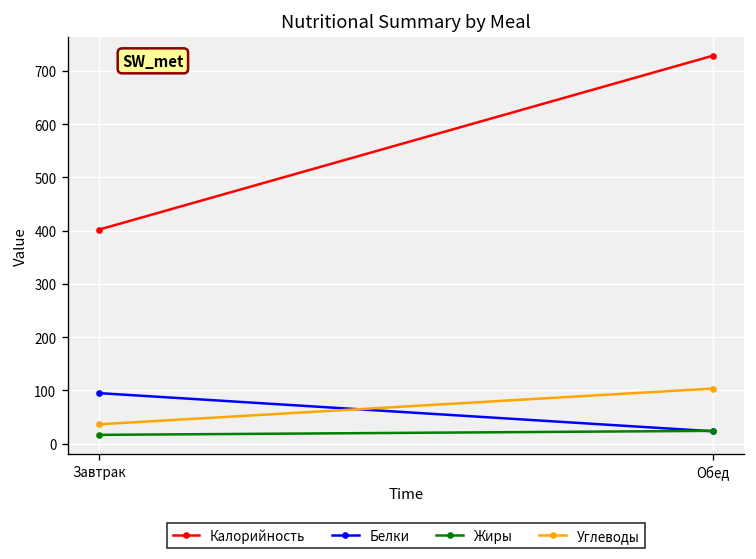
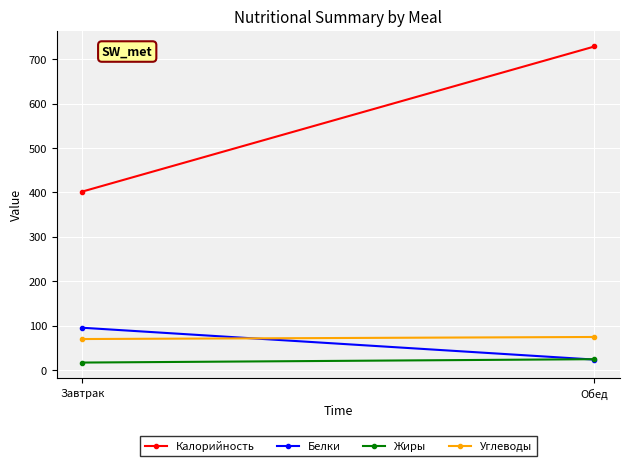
  {
    "Калорийность": {
      "Завтрак": 400,
      "Обед": 730
    },
    "Белки": {
      "Завтрак": 100
    },
    "Жиры": {
      "Завтрак": 20
    },
    "Углеводы": {
-     "Завтрак": 40,
-     "Обед": 100
+     "Завтрак": 70,
+     "Обед": 70
    }
  }
